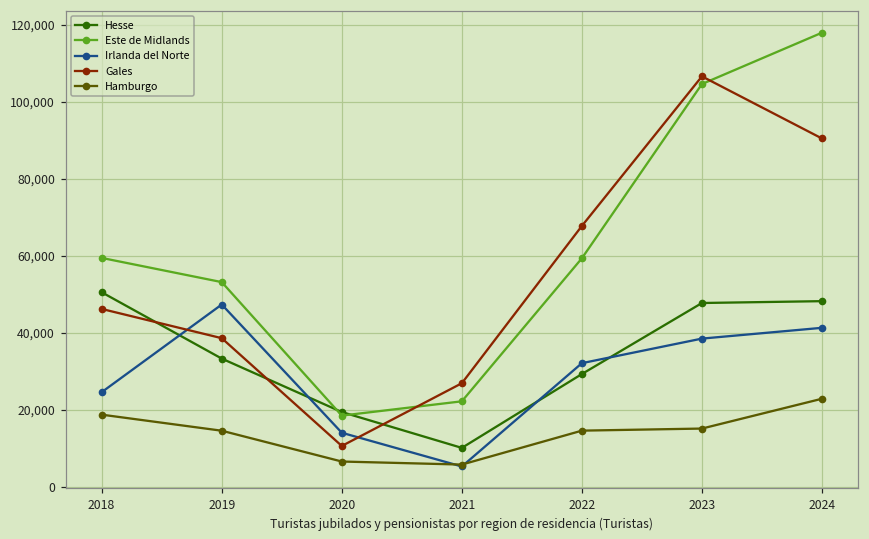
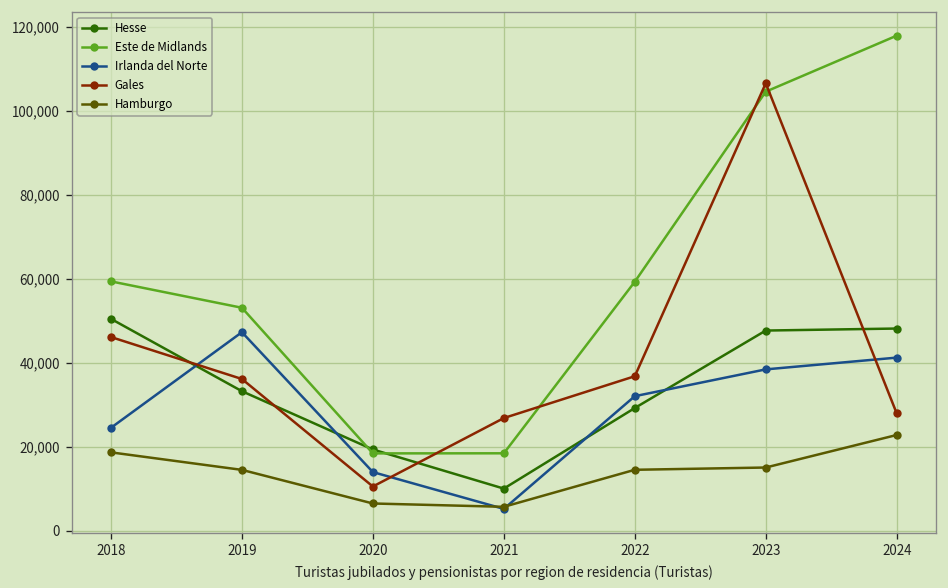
  {
    "Este de Midlands": {
      "2018": "59,000",
      "2019": "53,000",
      "2020": "18,000",
-     "2021": "22,000",
+     "2021": "18,000",
      "2022": "59,000",
      "2023": "105,000",
      "2024": "118,000"
    },
    "Irlanda del Norte": {
      "2018": "25,000",
      "2019": "47,000",
      "2020": "14,000",
      "2022": "32,000",
      "2023": "38,000",
      "2024": "41,000"
    },
    "Gales": {
      "2018": "46,000",
-     "2019": "39,000",
+     "2019": "36,000",
      "2020": "11,000",
      "2021": "27,000",
-     "2022": "68,000",
+     "2022": "37,000",
      "2023": "107,000",
-     "2024": "90,000"
+     "2024": "28,000"
    }
  }
